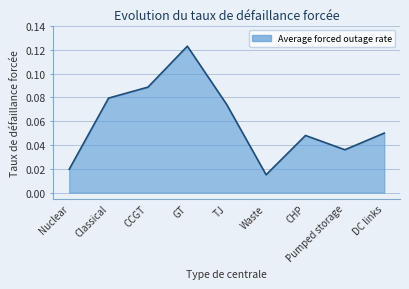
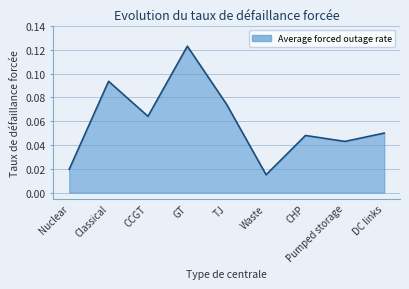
  {
    "Nuclear": 0.020,
-   "Classical": 0.079,
-   "CCGT": 0.089,
+   "Classical": 0.094,
+   "CCGT": 0.064,
    "GT": 0.123,
    "TJ": 0.074,
    "Waste": 0.015,
    "CHP": 0.048,
-   "Pumped storage": 0.036,
+   "Pumped storage": 0.043,
    "DC links": 0.050
  }
